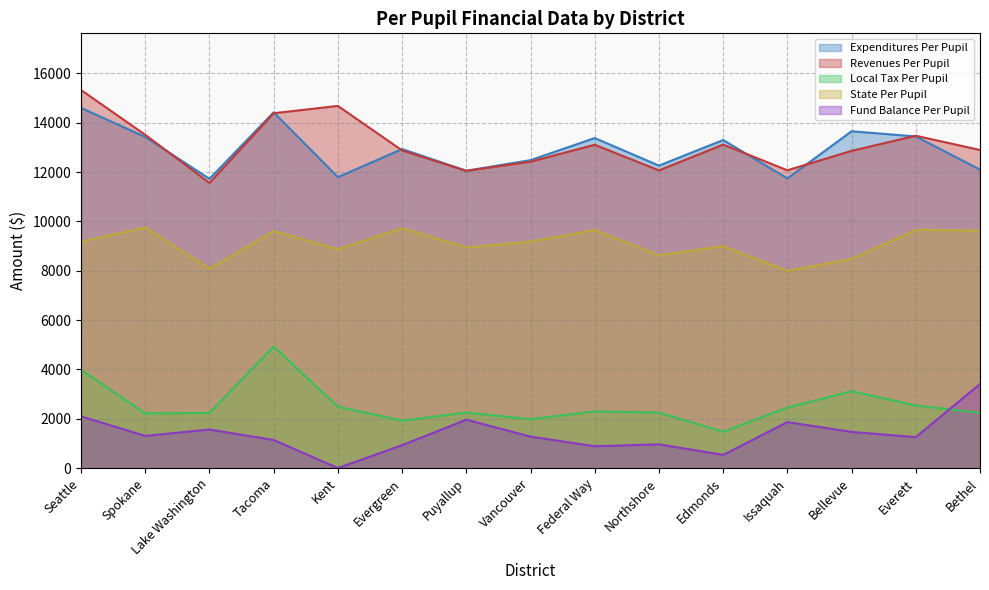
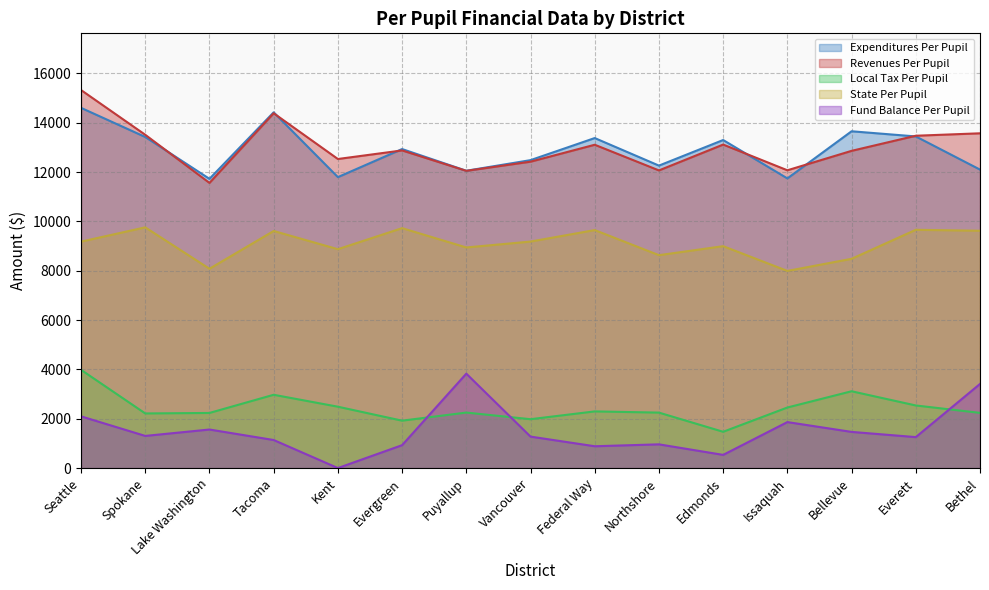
  {
    "Expenditures Per Pupil": {
      "Seattle": 14600,
      "Lake Washington": 11700,
      "Kent": 11800,
      "Federal Way": 13400,
      "Northshore": 12300,
      "Edmonds": 13300,
      "Issaquah": 11700,
      "Bellevue": 13700,
      "Bethel": 12100
    },
    "Revenues Per Pupil": {
      "Seattle": 15300,
      "Lake Washington": 11600,
-     "Kent": 14700,
+     "Kent": 12500,
      "Federal Way": 13100,
      "Northshore": 12100,
      "Edmonds": 13100,
      "Issaquah": 12100,
      "Bellevue": 12900,
-     "Bethel": 12900
+     "Bethel": 13600
    },
    "Local Tax Per Pupil": {
      "Seattle": 4000,
      "Spokane": 2200,
      "Lake Washington": 2200,
-     "Tacoma": 4900,
+     "Tacoma": 3000,
      "Kent": 2500,
      "Evergreen": 1900,
      "Puyallup": 2300,
      "Vancouver": 2000,
      "Federal Way": 2300,
      "Northshore": 2200,
      "Edmonds": 1500,
      "Issaquah": 2500,
      "Bellevue": 3100,
      "Everett": 2500,
      "Bethel": 2200
    },
    "State Per Pupil": {
      "Seattle": 9200,
      "Spokane": 9800,
      "Lake Washington": 8100,
      "Tacoma": 9600,
      "Kent": 8900,
      "Evergreen": 9700,
      "Puyallup": 8900,
      "Vancouver": 9200,
      "Federal Way": 9700,
      "Northshore": 8600,
      "Edmonds": 9000,
      "Issaquah": 8000,
      "Bellevue": 8500,
      "Everett": 9700,
      "Bethel": 9600
    },
    "Fund Balance Per Pupil": {
      "Seattle": 2100,
      "Spokane": 1300,
      "Lake Washington": 1600,
      "Tacoma": 1100,
      "Kent": 0,
      "Evergreen": 900,
-     "Puyallup": 2000,
+     "Puyallup": 3800,
      "Vancouver": 1300,
      "Federal Way": 900,
      "Northshore": 1000,
      "Edmonds": 500,
      "Issaquah": 1900,
      "Bellevue": 1500,
      "Everett": 1300,
      "Bethel": 3400
    }
  }
